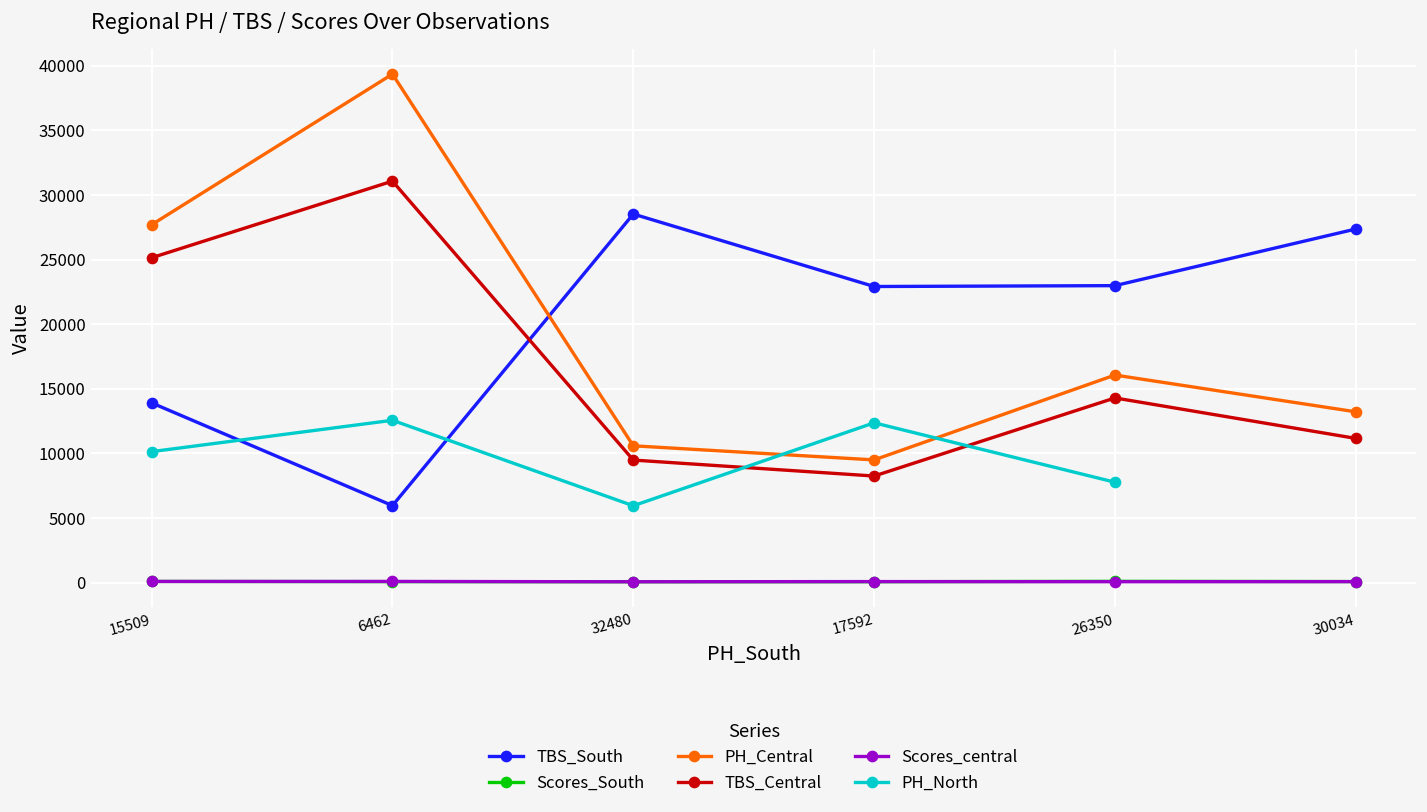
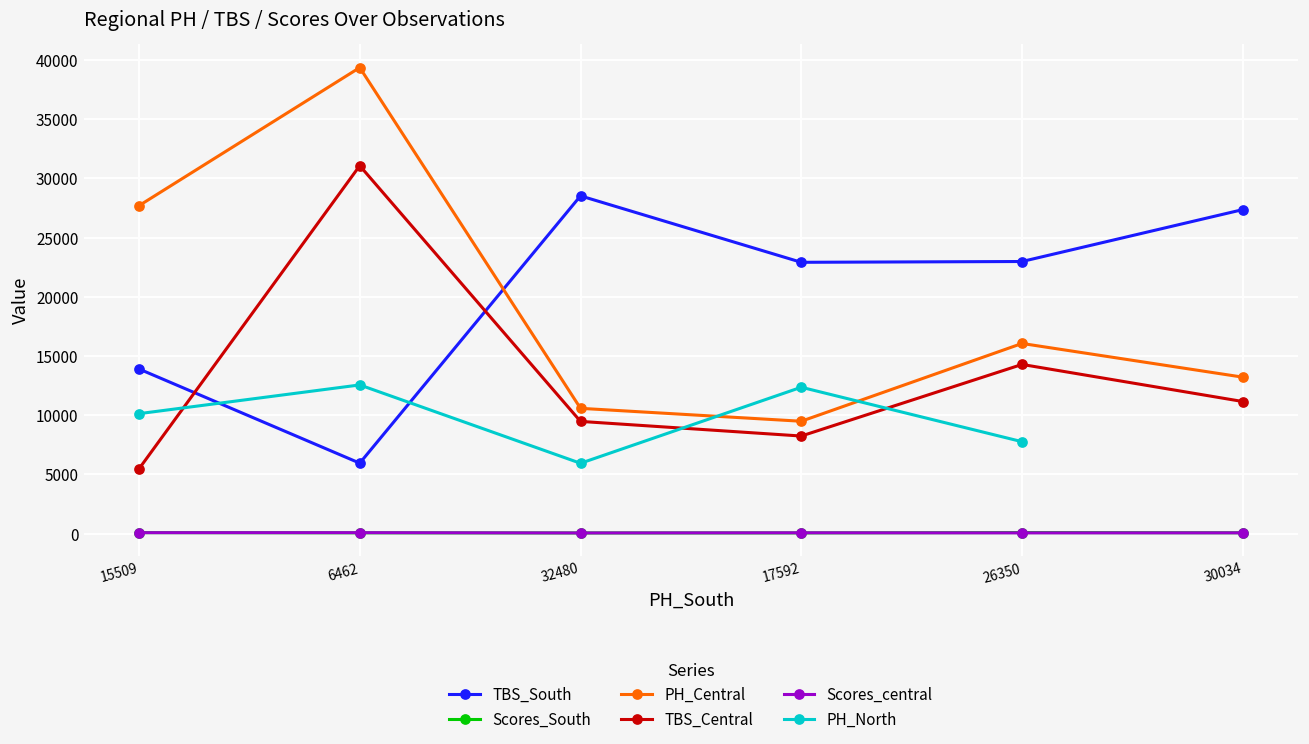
  {
    "TBS_South": {
      "15509": 13900,
      "6462": 6000,
      "32480": 28500,
      "17592": 22900,
      "26350": 23000,
      "30034": 27400
    },
    "PH_Central": {
      "15509": 27700,
      "6462": 39400,
      "32480": 10600,
      "17592": 9500,
      "26350": 16100,
      "30034": 13200
    },
    "TBS_Central": {
-     "15509": 25100,
+     "15509": 5500,
      "6462": 31100,
      "32480": 9500,
      "17592": 8200,
      "26350": 14300,
      "30034": 11200
    },
    "PH_North": {
      "15509": 10100,
      "6462": 12600,
      "32480": 5900,
      "17592": 12400,
      "26350": 7800
    }
  }
